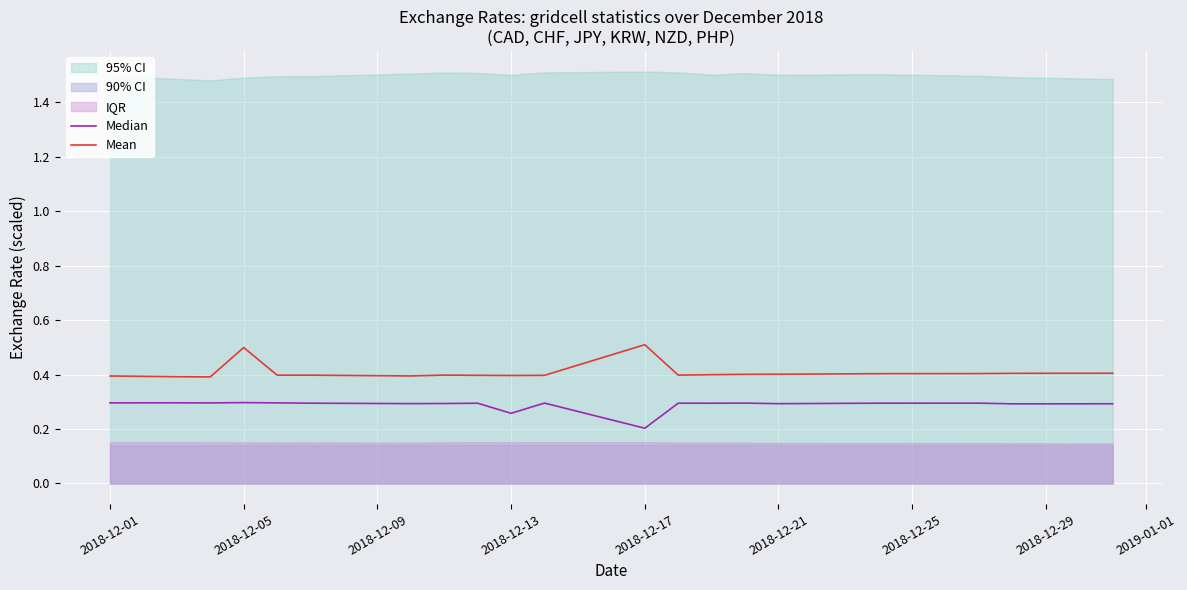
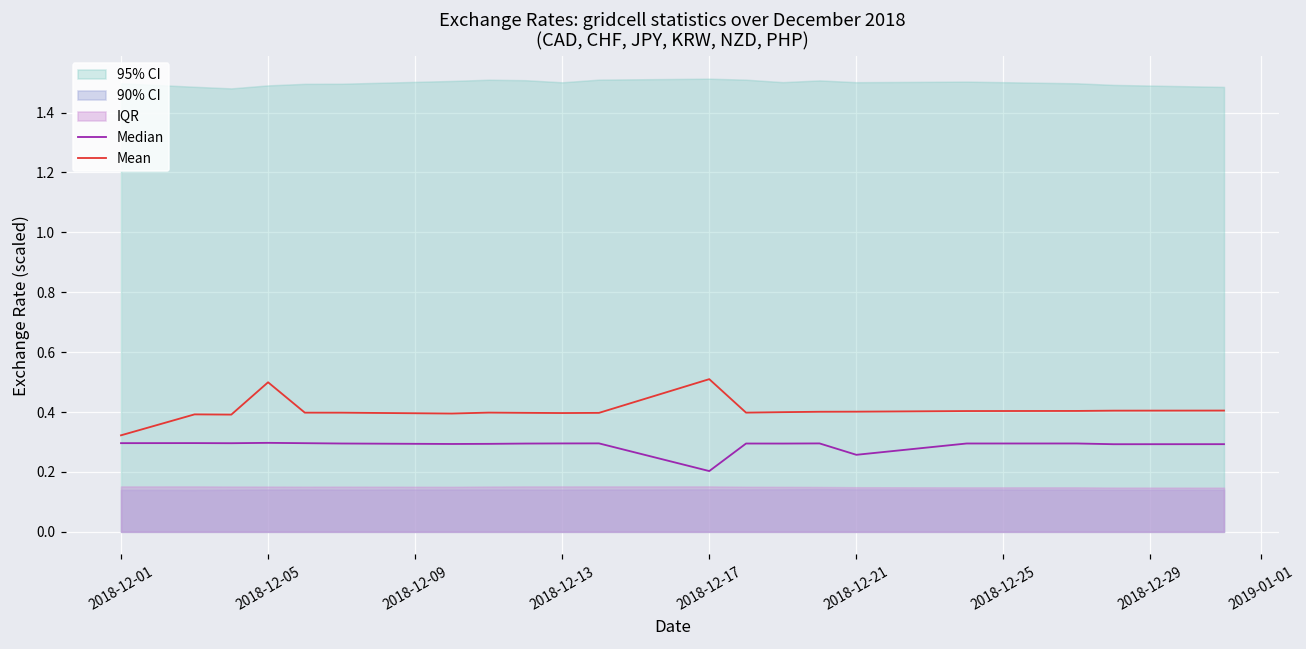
  {
    "Median": {
      "2018-12-01": 0.30,
      "2018-12-05": 0.30,
-     "2018-12-13": 0.26,
+     "2018-12-13": 0.30,
      "2018-12-17": 0.20,
-     "2018-12-21": 0.29
+     "2018-12-21": 0.26
    },
    "Mean": {
-     "2018-12-01": 0.39,
+     "2018-12-01": 0.32,
      "2018-12-05": 0.50,
      "2018-12-13": 0.40,
      "2018-12-17": 0.51,
      "2018-12-21": 0.40
    }
  }
